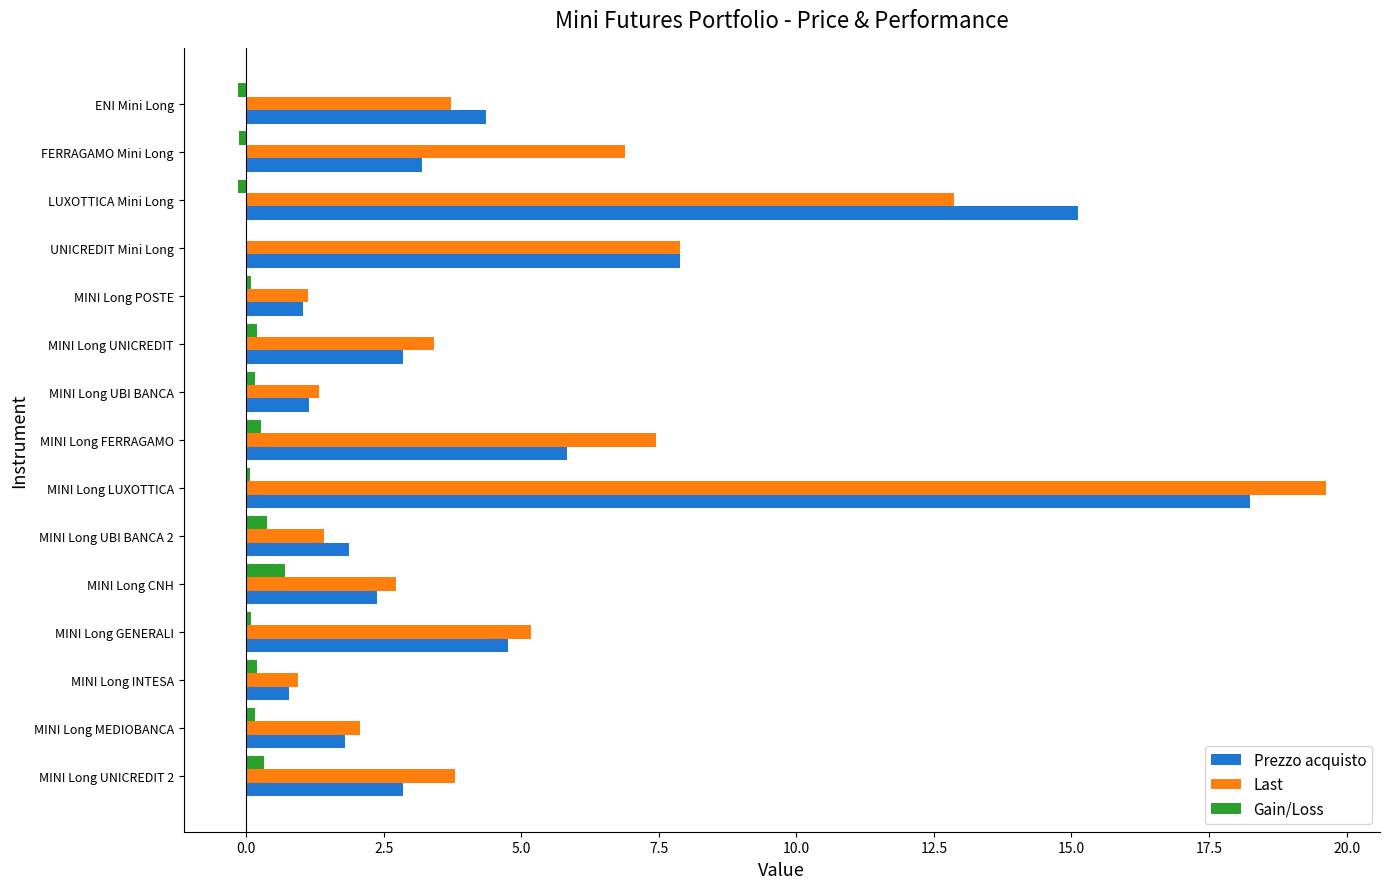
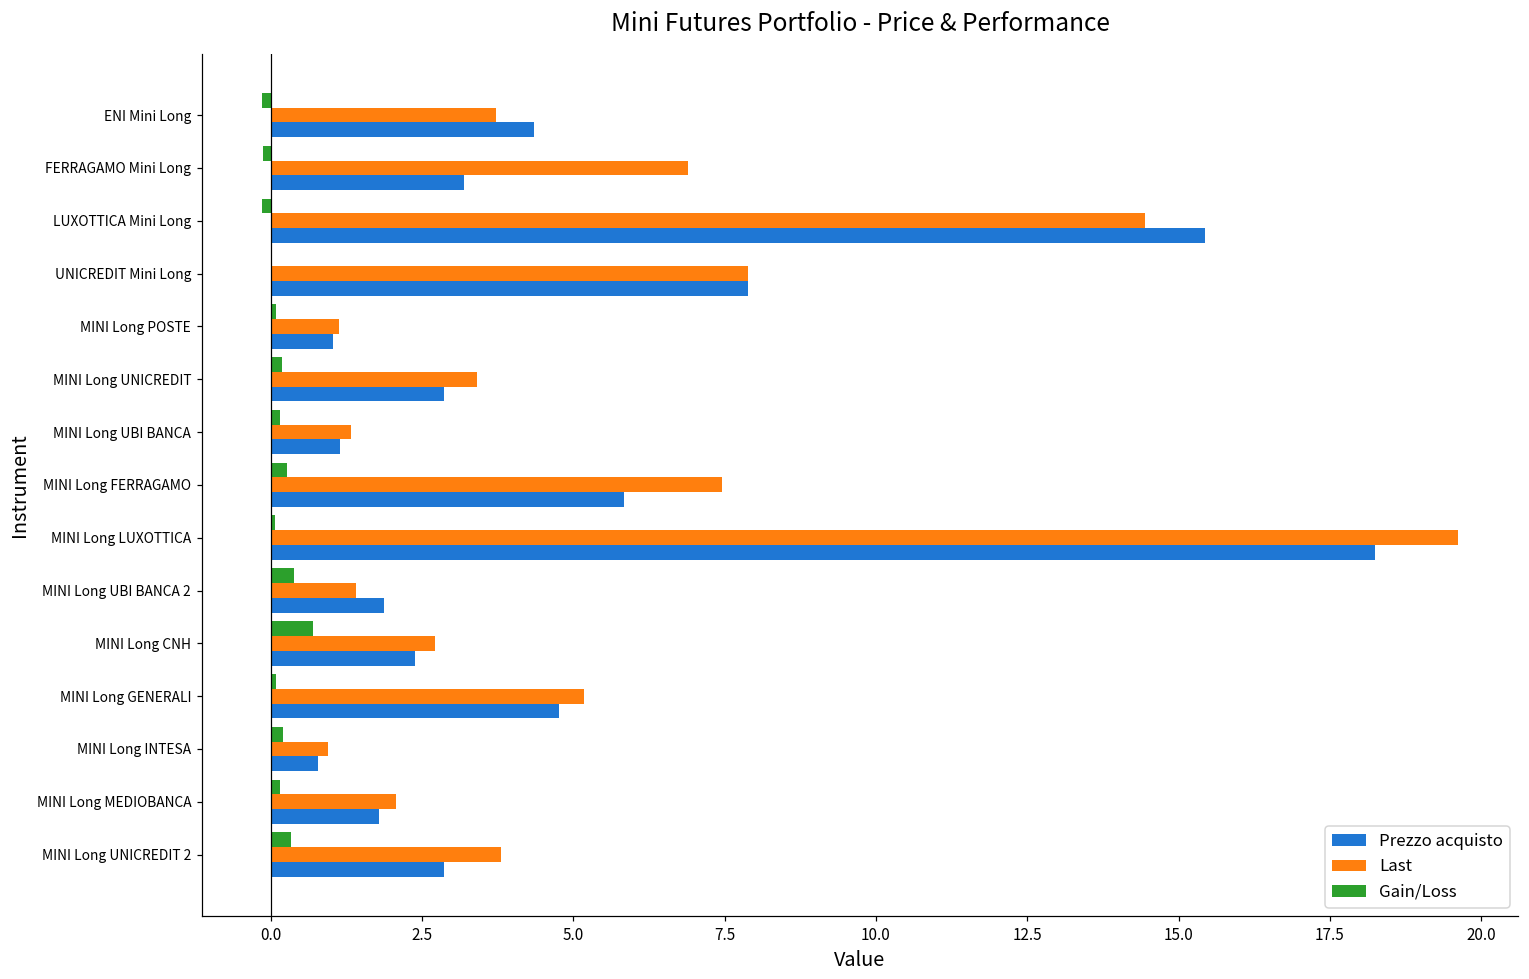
  {
    "Prezzo acquisto": {
      "ENI Mini Long": 4.4,
      "FERRAGAMO Mini Long": 3.2,
-     "LUXOTTICA Mini Long": 15.1,
+     "LUXOTTICA Mini Long": 15.4,
      "UNICREDIT Mini Long": 7.9,
      "MINI Long POSTE": 1.0,
      "MINI Long UNICREDIT": 2.9,
      "MINI Long UBI BANCA": 1.2,
      "MINI Long FERRAGAMO": 5.8,
      "MINI Long LUXOTTICA": 18.2,
      "MINI Long UBI BANCA 2": 1.9,
      "MINI Long CNH": 2.4,
      "MINI Long GENERALI": 4.8,
      "MINI Long INTESA": 0.8,
      "MINI Long MEDIOBANCA": 1.8,
      "MINI Long UNICREDIT 2": 2.9
    },
    "Last": {
      "ENI Mini Long": 3.7,
      "FERRAGAMO Mini Long": 6.9,
-     "LUXOTTICA Mini Long": 12.9,
+     "LUXOTTICA Mini Long": 14.5,
      "UNICREDIT Mini Long": 7.9,
      "MINI Long POSTE": 1.1,
      "MINI Long UNICREDIT": 3.4,
      "MINI Long UBI BANCA": 1.3,
      "MINI Long FERRAGAMO": 7.5,
      "MINI Long LUXOTTICA": 19.6,
      "MINI Long UBI BANCA 2": 1.4,
      "MINI Long CNH": 2.7,
      "MINI Long GENERALI": 5.2,
      "MINI Long INTESA": 0.9,
      "MINI Long MEDIOBANCA": 2.1,
      "MINI Long UNICREDIT 2": 3.8
    },
    "Gain/Loss": {
      "ENI Mini Long": -0.1,
      "FERRAGAMO Mini Long": -0.1,
      "LUXOTTICA Mini Long": -0.1,
      "UNICREDIT Mini Long": 0.0,
      "MINI Long POSTE": 0.1,
      "MINI Long UNICREDIT": 0.2,
      "MINI Long UBI BANCA": 0.2,
      "MINI Long FERRAGAMO": 0.3,
      "MINI Long LUXOTTICA": 0.1,
      "MINI Long UBI BANCA 2": 0.4,
      "MINI Long CNH": 0.7,
      "MINI Long GENERALI": 0.1,
      "MINI Long INTESA": 0.2,
      "MINI Long MEDIOBANCA": 0.2,
      "MINI Long UNICREDIT 2": 0.3
    }
  }
